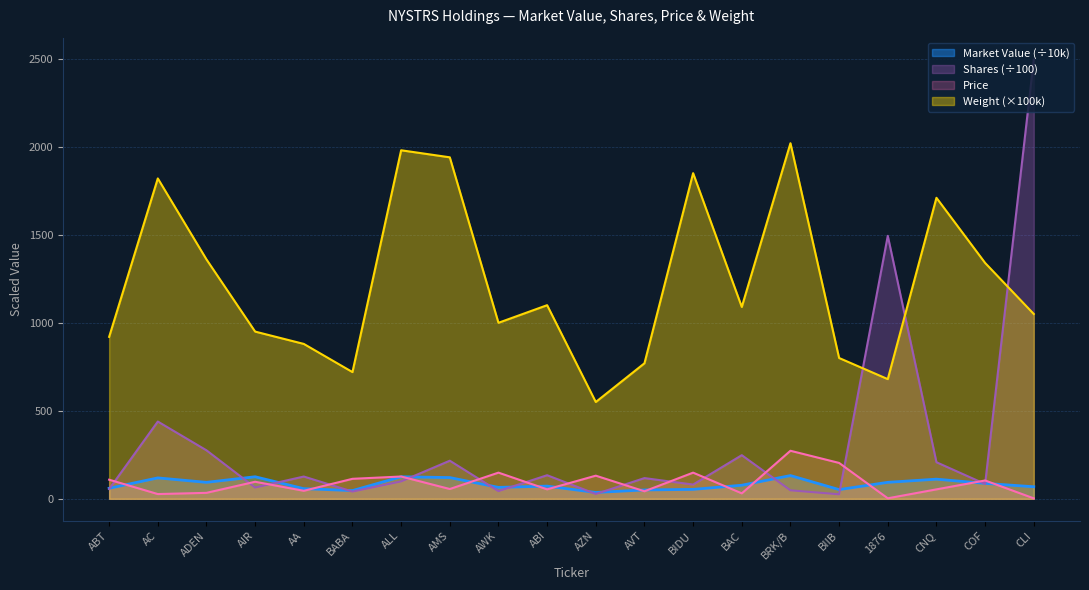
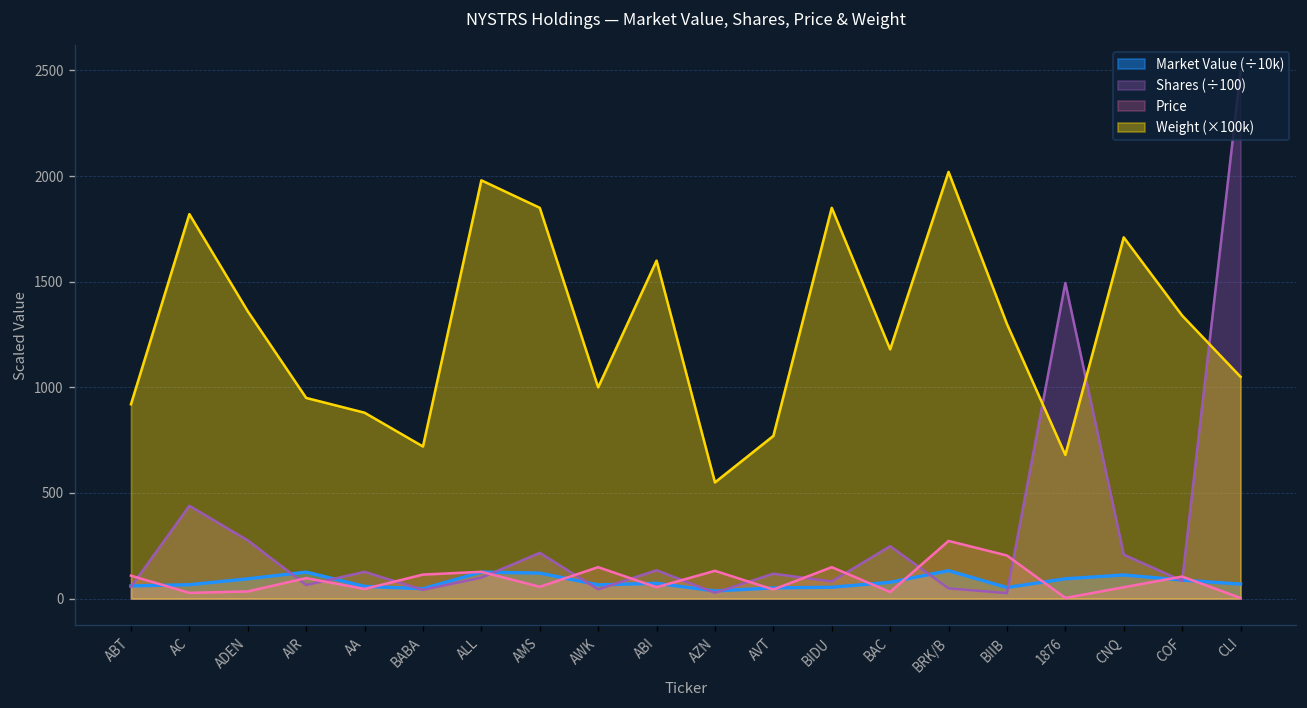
  {
    "Market Value (÷10k)": {
-     "AC": 120,
+     "AC": 70,
      "ADEN": 90,
      "AIR": 130,
      "AMS": 120,
      "AWK": 70,
      "ABI": 70,
      "BIDU": 50,
      "BAC": 80,
      "BRK/B": 130,
      "BIIB": 50,
      "1876": 90,
      "CNQ": 110,
      "CLI": 70
    },
    "Weight (×100k)": {
      "ABT": 920,
      "AC": 1820,
      "ADEN": 1360,
      "AIR": 950,
      "AA": 880,
      "BABA": 720,
      "ALL": 1980,
-     "AMS": 1940,
+     "AMS": 1850,
      "AWK": 1000,
-     "ABI": 1100,
+     "ABI": 1600,
      "AZN": 550,
      "AVT": 770,
      "BIDU": 1850,
-     "BAC": 1090,
+     "BAC": 1180,
      "BRK/B": 2020,
-     "BIIB": 800,
+     "BIIB": 1300,
      "1876": 680,
      "CNQ": 1710,
      "COF": 1340,
      "CLI": 1050
    }
  }
